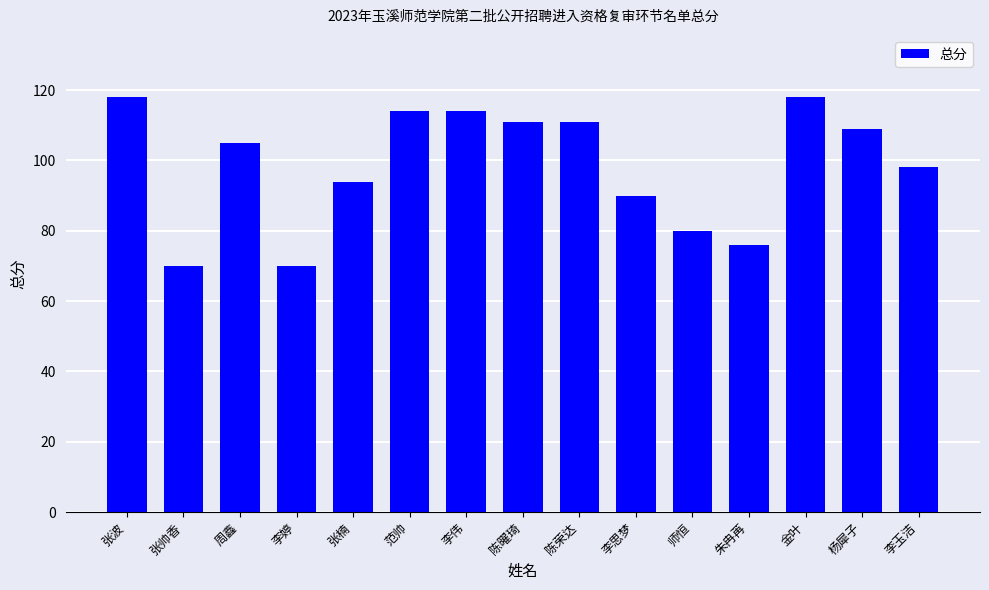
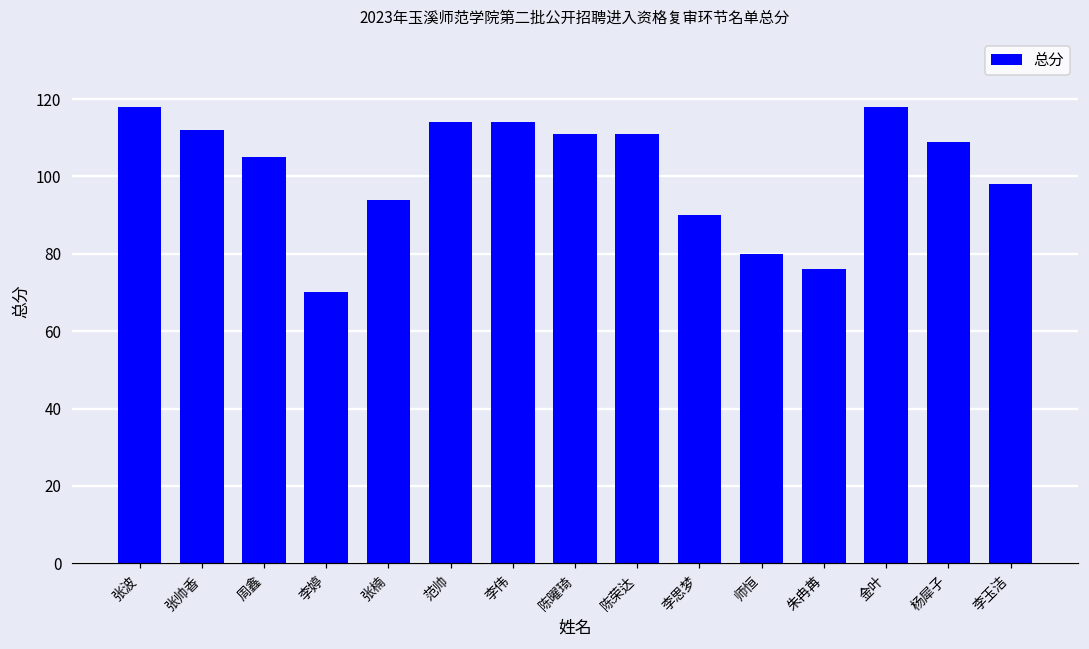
  {
    "张波": 118,
-   "张帅香": 70,
+   "张帅香": 112,
    "周鑫": 105,
    "李婷": 70,
    "张楠": 94,
    "范帅": 114,
    "李伟": 114,
    "陈曜琦": 111,
    "陈荣达": 111,
    "李思梦": 90,
    "师恒": 80,
    "朱冉苒": 76,
    "金叶": 118,
    "杨犀子": 109,
    "李玉洁": 98
  }
